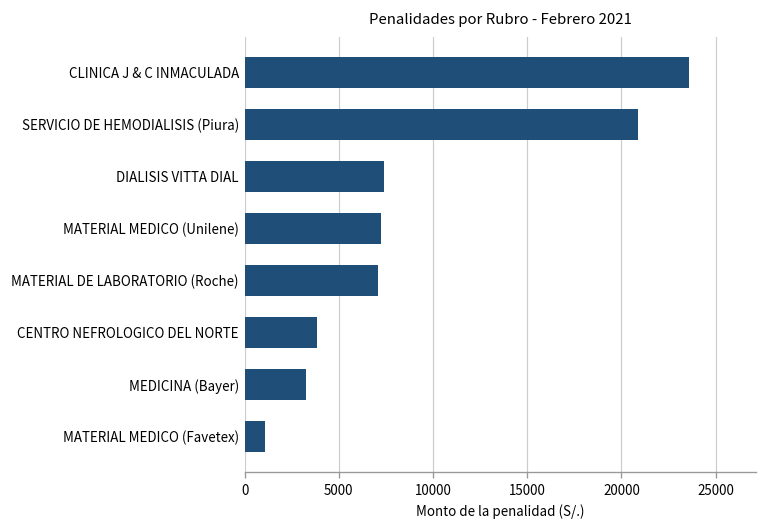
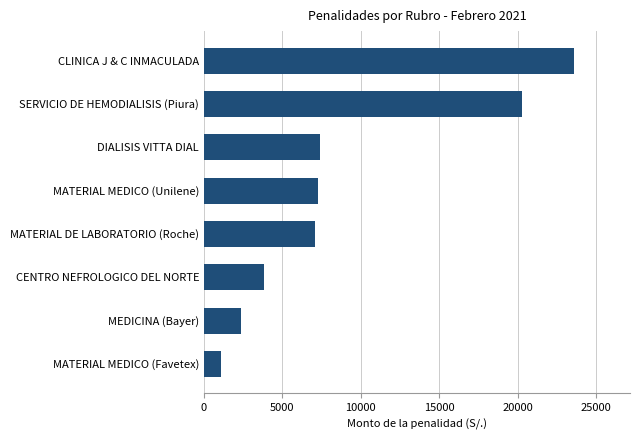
  {
    "CLINICA J & C INMACULADA": 23600,
-   "SERVICIO DE HEMODIALISIS (Piura)": 20900,
+   "SERVICIO DE HEMODIALISIS (Piura)": 20200,
    "DIALISIS VITTA DIAL": 7400,
    "MATERIAL MEDICO (Unilene)": 7300,
    "MATERIAL DE LABORATORIO (Roche)": 7100,
    "CENTRO NEFROLOGICO DEL NORTE": 3900,
-   "MEDICINA (Bayer)": 3300,
+   "MEDICINA (Bayer)": 2400,
    "MATERIAL MEDICO (Favetex)": 1100
  }
